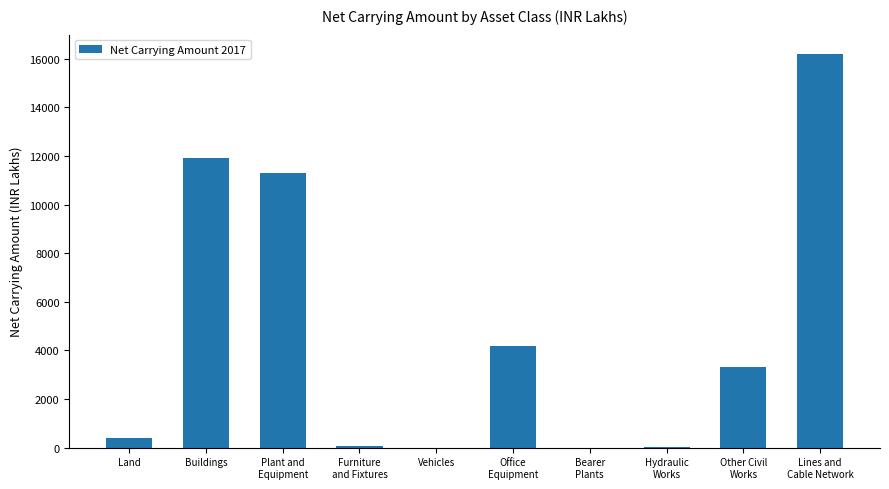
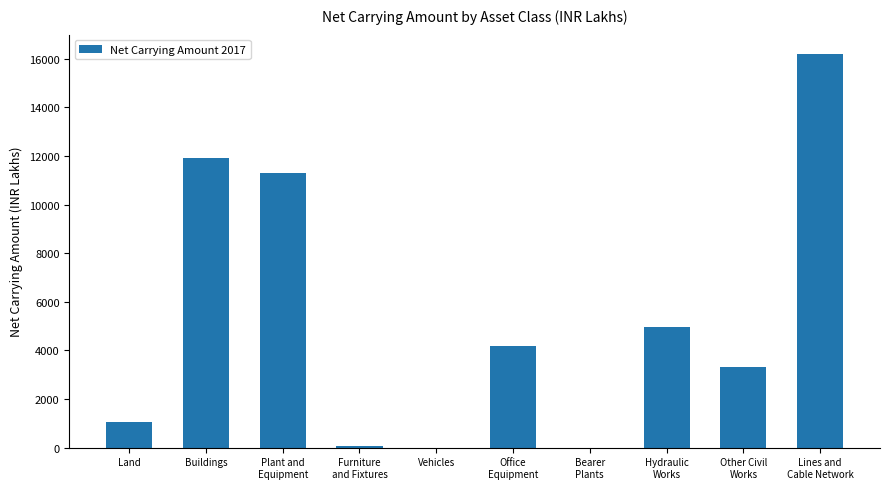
  {
-   "Land": 400,
+   "Land": 1100,
    "Buildings": 11900,
    "Plant and Equipment": 11300,
    "Office Equipment": 4200,
    "Bearer Plants": 0,
-   "Hydraulic Works": 0,
+   "Hydraulic Works": 5000,
    "Other Civil Works": 3300,
    "Lines and Cable Network": 16200
  }
